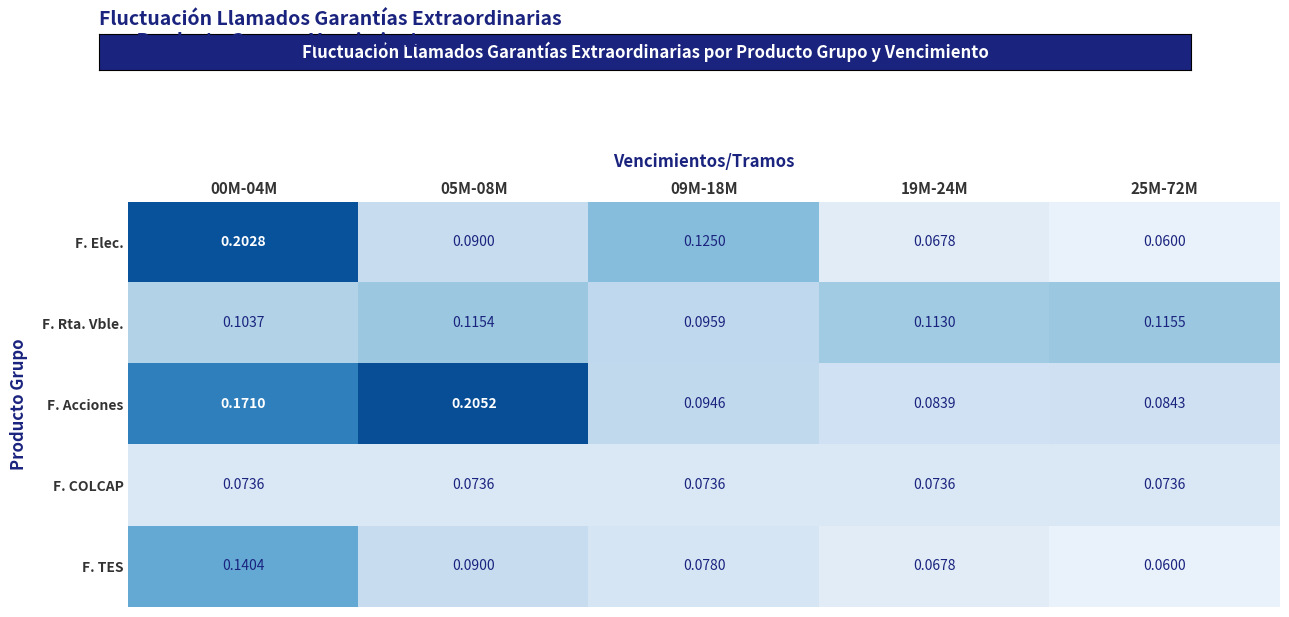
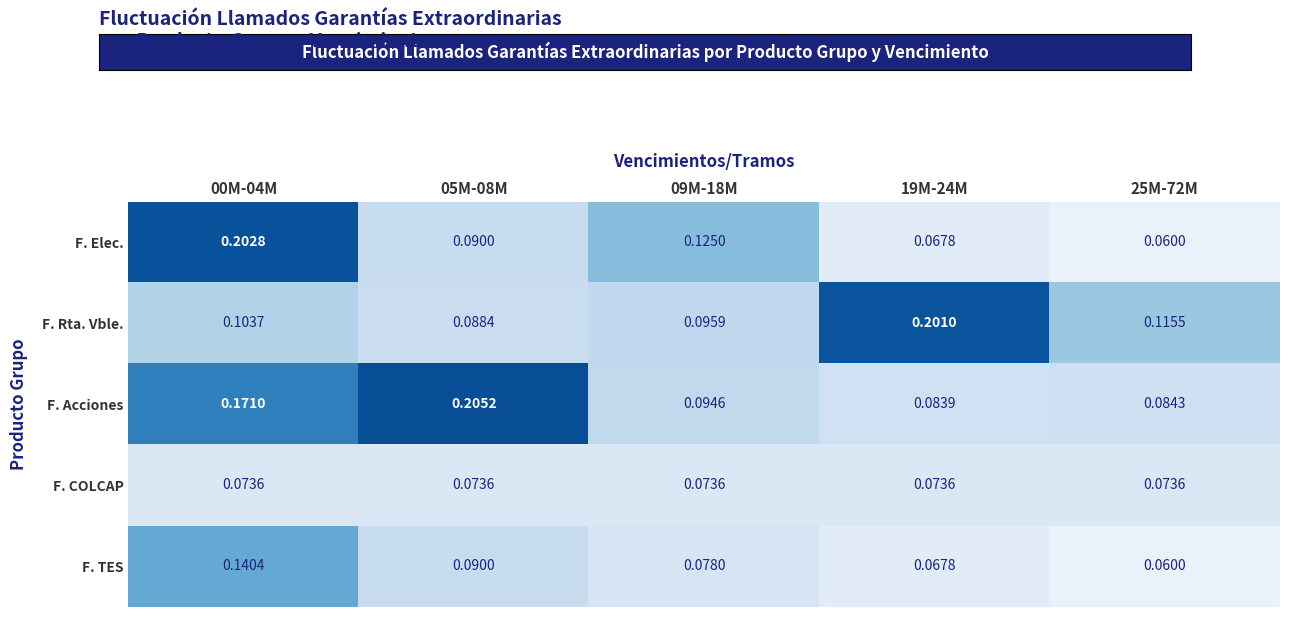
  {
    "F. Elec.": {
      "00M-04M": 0.2028,
      "05M-08M": 0.0900,
      "09M-18M": 0.1250,
      "19M-24M": 0.0678,
      "25M-72M": 0.0600
    },
    "F. Rta. Vble.": {
      "00M-04M": 0.1037,
-     "05M-08M": 0.1154,
+     "05M-08M": 0.0884,
      "09M-18M": 0.0959,
-     "19M-24M": 0.1130,
+     "19M-24M": 0.2010,
      "25M-72M": 0.1155
    },
    "F. Acciones": {
      "00M-04M": 0.1710,
      "05M-08M": 0.2052,
      "09M-18M": 0.0946,
      "19M-24M": 0.0839,
      "25M-72M": 0.0843
    },
    "F. COLCAP": {
      "00M-04M": 0.0736,
      "05M-08M": 0.0736,
      "09M-18M": 0.0736,
      "19M-24M": 0.0736,
      "25M-72M": 0.0736
    },
    "F. TES": {
      "00M-04M": 0.1404,
      "05M-08M": 0.0900,
      "09M-18M": 0.0780,
      "19M-24M": 0.0678,
      "25M-72M": 0.0600
    }
  }
